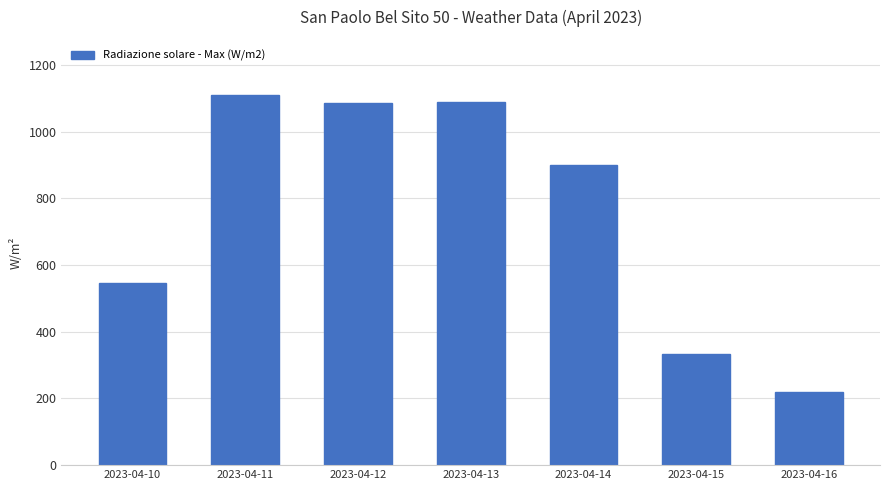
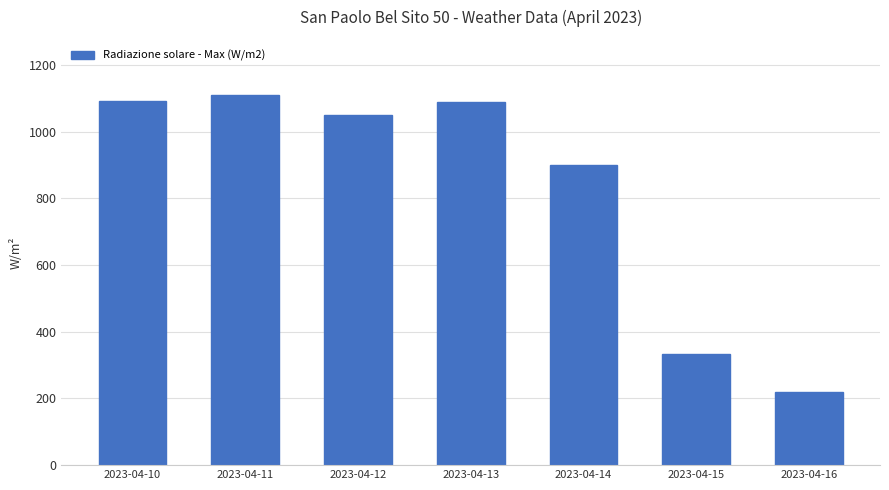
  {
-   "2023-04-10": 550,
+   "2023-04-10": 1090,
    "2023-04-11": 1110,
-   "2023-04-12": 1090,
+   "2023-04-12": 1050,
    "2023-04-13": 1090,
    "2023-04-14": 900,
    "2023-04-15": 330,
    "2023-04-16": 220
  }
